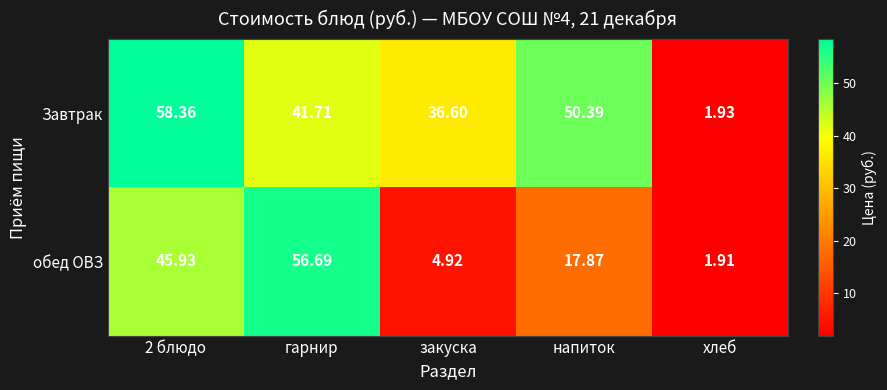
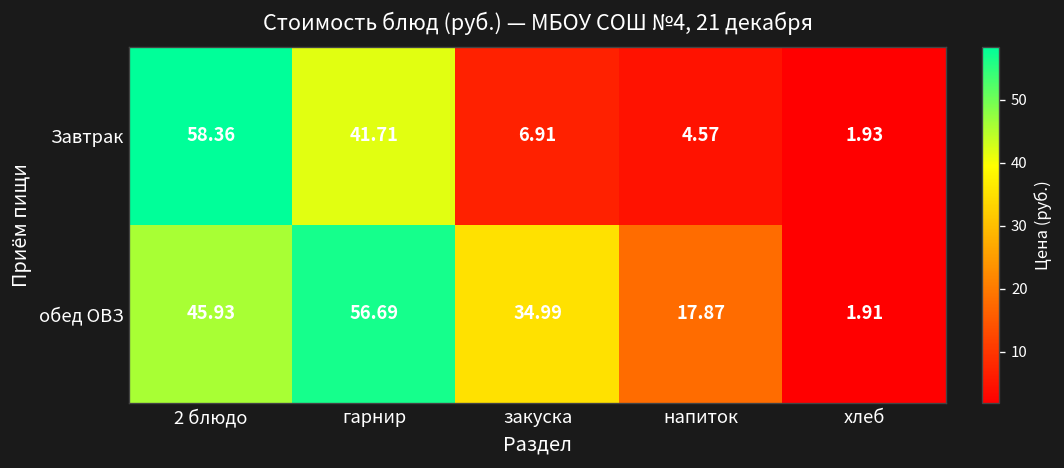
  {
    "Завтрак": {
      "2 блюдо": 58.36,
      "гарнир": 41.71,
-     "закуска": 36.60,
-     "напиток": 50.39,
+     "закуска": 6.91,
+     "напиток": 4.57,
      "хлеб": 1.93
    },
    "обед ОВЗ": {
      "2 блюдо": 45.93,
      "гарнир": 56.69,
-     "закуска": 4.92,
+     "закуска": 34.99,
      "напиток": 17.87,
      "хлеб": 1.91
    }
  }
